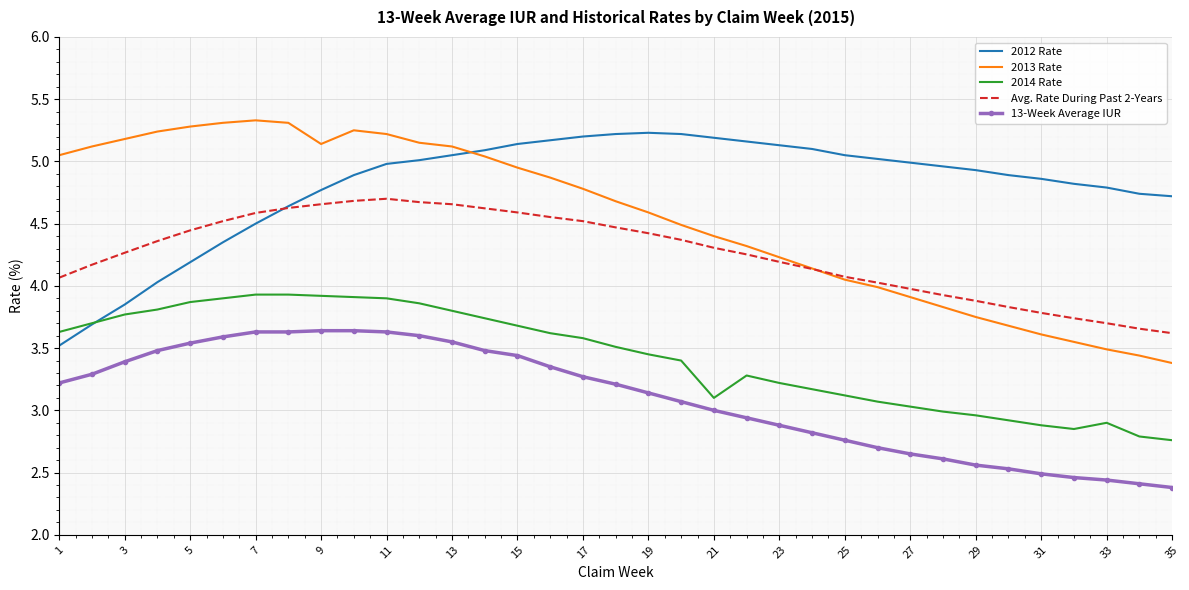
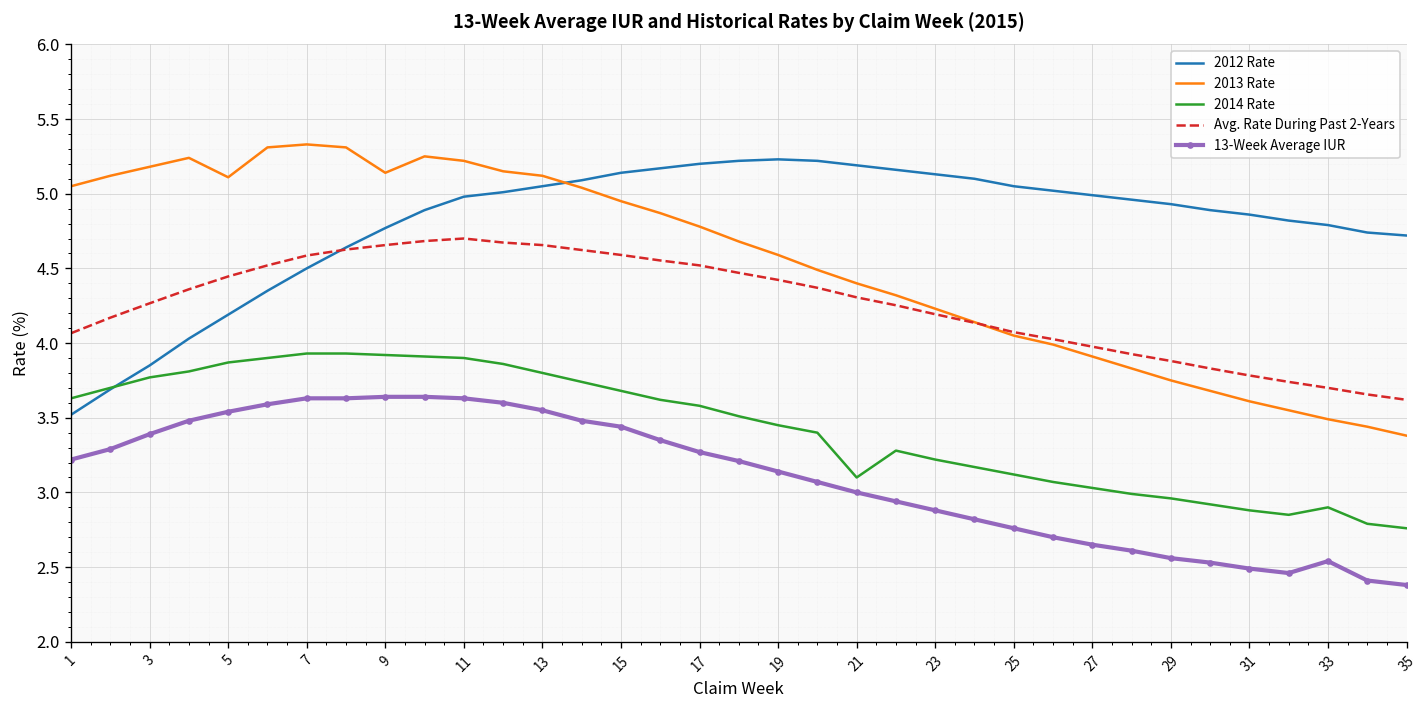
  {
    "2012 Rate": {
      "1": 3.52,
      "3": 3.85,
      "5": 4.19,
      "7": 4.50,
      "9": 4.77,
      "11": 4.98,
      "13": 5.05,
      "15": 5.14,
      "17": 5.20,
      "19": 5.23,
      "21": 5.19,
      "23": 5.13,
      "25": 5.05,
      "27": 4.99,
      "29": 4.93,
      "31": 4.86,
      "33": 4.79,
      "35": 4.72
    },
    "2013 Rate": {
      "1": 5.05,
      "3": 5.18,
-     "5": 5.28,
+     "5": 5.11,
      "7": 5.33,
      "9": 5.14,
      "11": 5.22,
      "13": 5.12,
      "15": 4.95,
      "17": 4.78,
      "19": 4.59,
      "21": 4.40,
      "23": 4.23,
      "25": 4.05,
      "27": 3.91,
      "29": 3.75,
      "31": 3.61,
      "33": 3.49,
      "35": 3.38
    },
    "2014 Rate": {
      "1": 3.63,
      "3": 3.77,
      "5": 3.87,
      "7": 3.93,
      "9": 3.92,
      "11": 3.90,
      "13": 3.80,
      "15": 3.68,
      "17": 3.58,
      "19": 3.45,
      "21": 3.10,
      "23": 3.22,
      "25": 3.12,
      "27": 3.03,
      "29": 2.96,
      "31": 2.88,
      "33": 2.90,
      "35": 2.76
    },
    "Avg. Rate During Past 2-Years": {
      "1": 4.07,
      "3": 4.27,
      "5": 4.45,
      "7": 4.59,
      "9": 4.66,
      "11": 4.70,
      "13": 4.66,
      "15": 4.59,
      "17": 4.52,
      "19": 4.42,
      "21": 4.31,
      "23": 4.19,
      "25": 4.07,
      "27": 3.98,
      "29": 3.88,
      "31": 3.78,
      "33": 3.70,
      "35": 3.62
    },
    "13-Week Average IUR": {
      "1": 3.22,
      "3": 3.39,
      "5": 3.54,
      "7": 3.63,
      "9": 3.64,
      "11": 3.63,
      "13": 3.55,
      "15": 3.44,
      "17": 3.27,
      "19": 3.14,
      "21": 3.00,
      "23": 2.88,
      "25": 2.76,
      "27": 2.65,
      "29": 2.56,
      "31": 2.49,
-     "33": 2.44,
+     "33": 2.54,
      "35": 2.38
    }
  }
